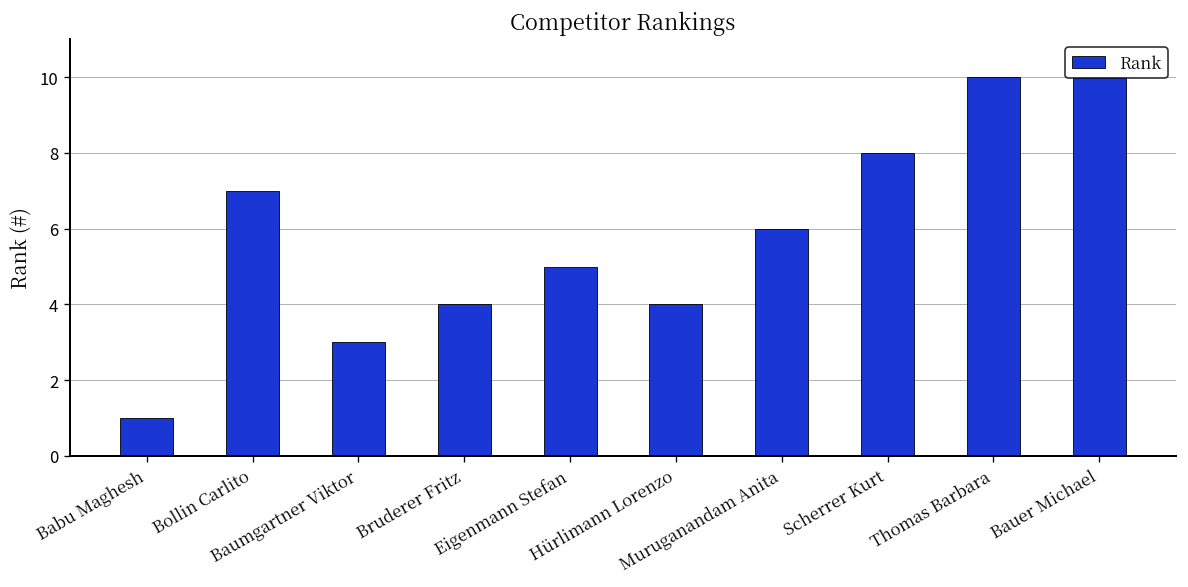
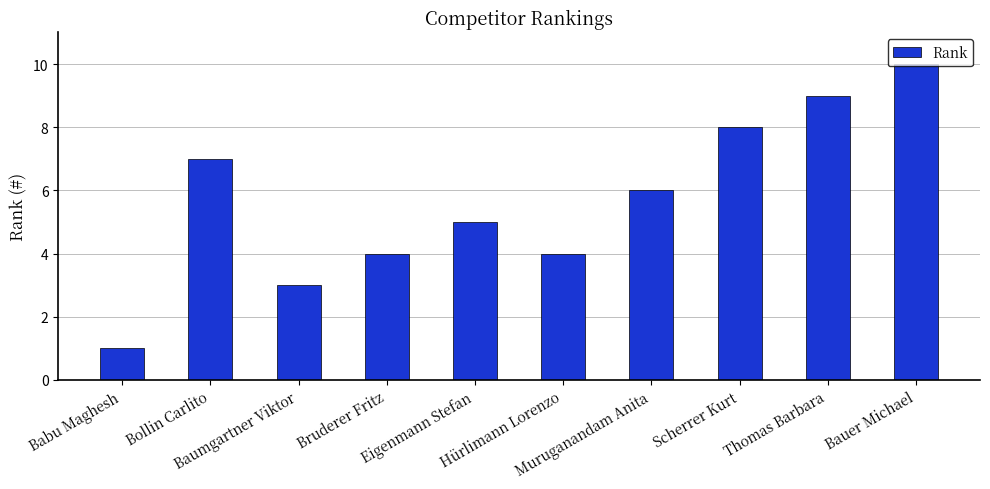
  {
    "Babu Maghesh": 1,
    "Bollin Carlito": 7,
    "Baumgartner Viktor": 3,
    "Bruderer Fritz": 4,
    "Eigenmann Stefan": 5,
    "Hürlimann Lorenzo": 4,
    "Muruganandam Anita": 6,
    "Scherrer Kurt": 8,
-   "Thomas Barbara": 10
+   "Thomas Barbara": 9
  }
